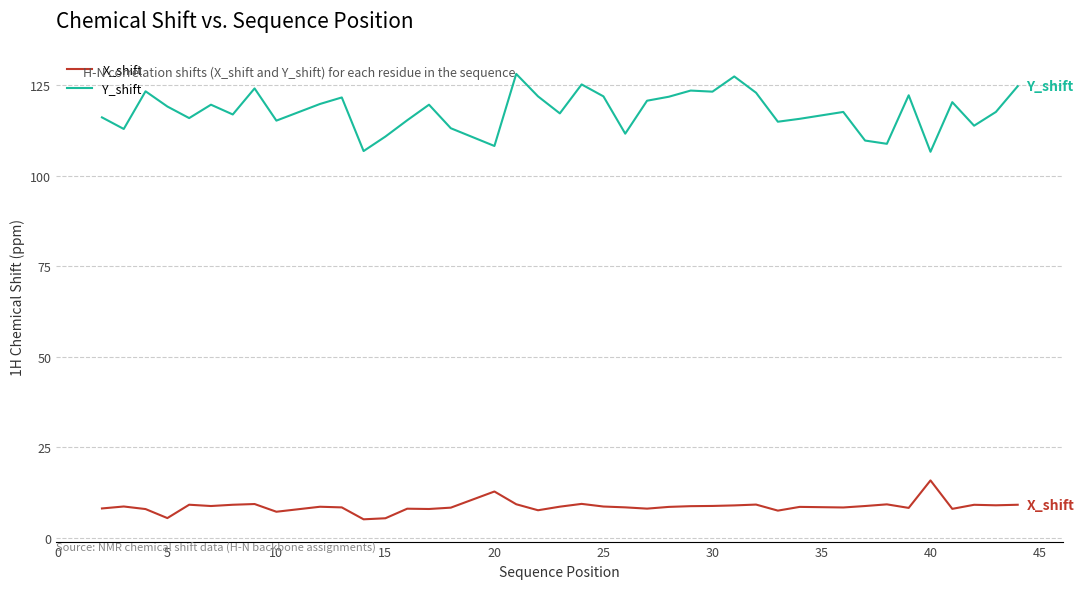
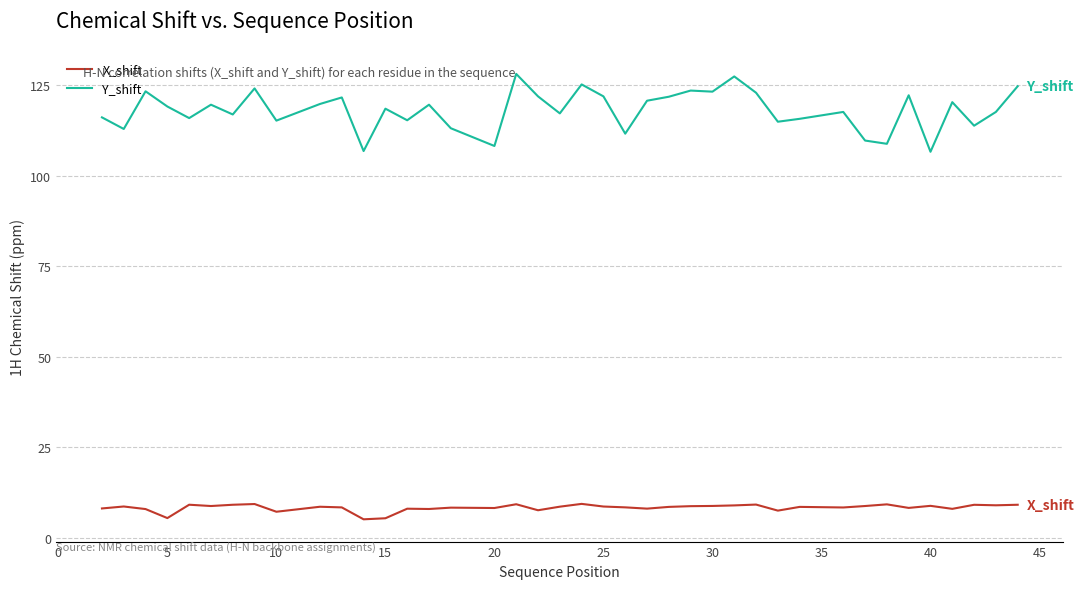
  {
    "X_shift": {
      "5": 5,
      "10": 7,
      "15": 5,
-     "20": 13,
+     "20": 8,
      "25": 9,
      "30": 9,
-     "40": 16
+     "40": 9
    },
    "Y_shift": {
      "5": 119,
      "10": 115,
-     "15": 111,
+     "15": 119,
      "20": 108,
      "25": 122,
      "30": 123,
      "40": 107
    }
  }
